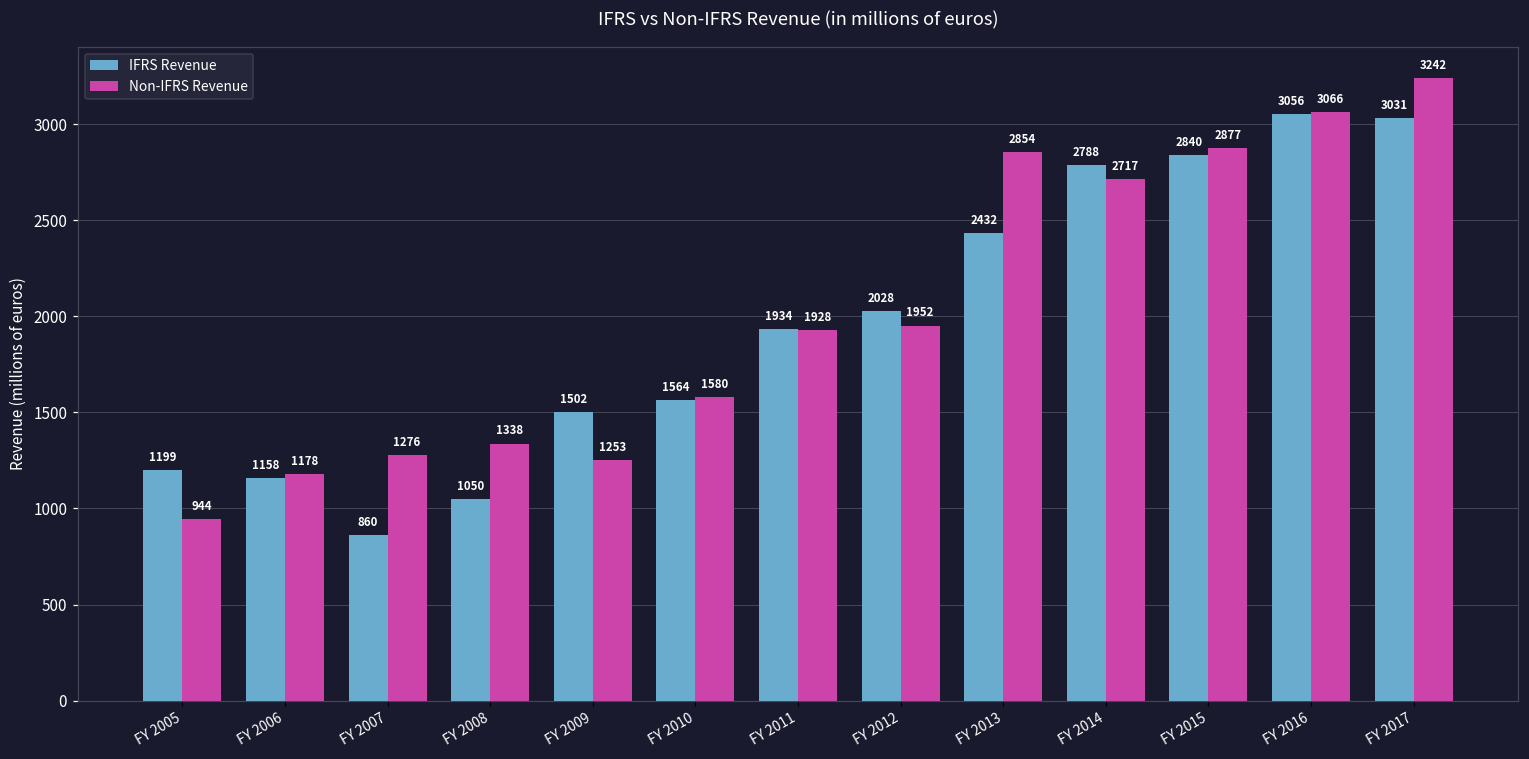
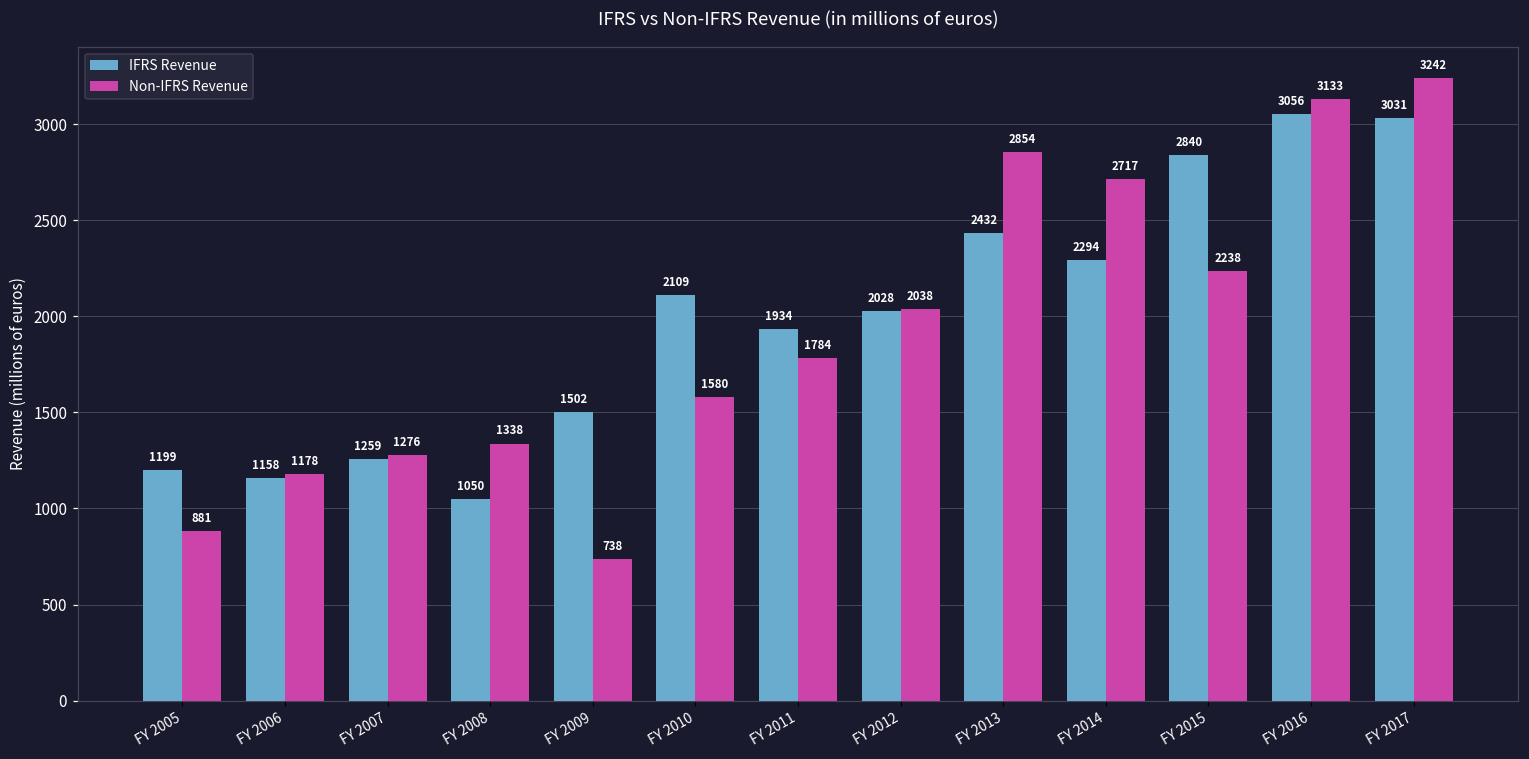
  {
    "IFRS Revenue": {
      "FY 2005": 1199,
      "FY 2006": 1158,
-     "FY 2007": 860,
+     "FY 2007": 1259,
      "FY 2008": 1050,
      "FY 2009": 1502,
-     "FY 2010": 1564,
+     "FY 2010": 2109,
      "FY 2011": 1934,
      "FY 2012": 2028,
      "FY 2013": 2432,
-     "FY 2014": 2788,
+     "FY 2014": 2294,
      "FY 2015": 2840,
      "FY 2016": 3056,
      "FY 2017": 3031
    },
    "Non-IFRS Revenue": {
-     "FY 2005": 944,
+     "FY 2005": 881,
      "FY 2006": 1178,
      "FY 2007": 1276,
      "FY 2008": 1338,
-     "FY 2009": 1253,
+     "FY 2009": 738,
      "FY 2010": 1580,
-     "FY 2011": 1928,
-     "FY 2012": 1952,
+     "FY 2011": 1784,
+     "FY 2012": 2038,
      "FY 2013": 2854,
      "FY 2014": 2717,
-     "FY 2015": 2877,
-     "FY 2016": 3066,
+     "FY 2015": 2238,
+     "FY 2016": 3133,
      "FY 2017": 3242
    }
  }
